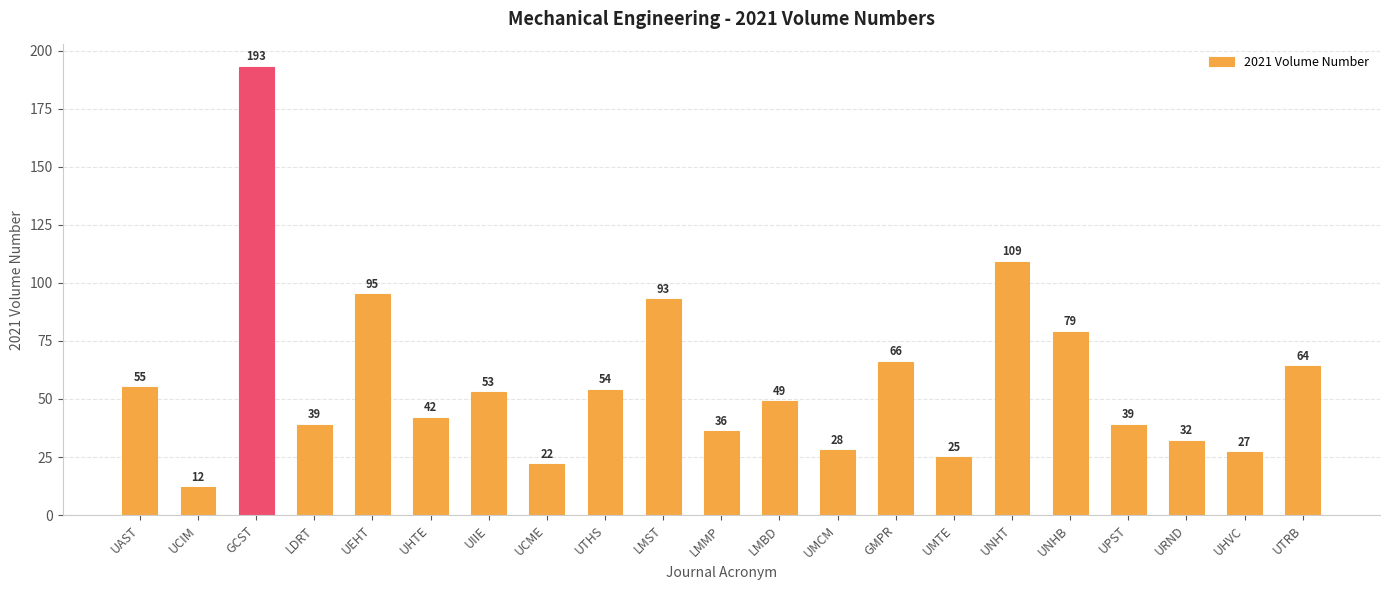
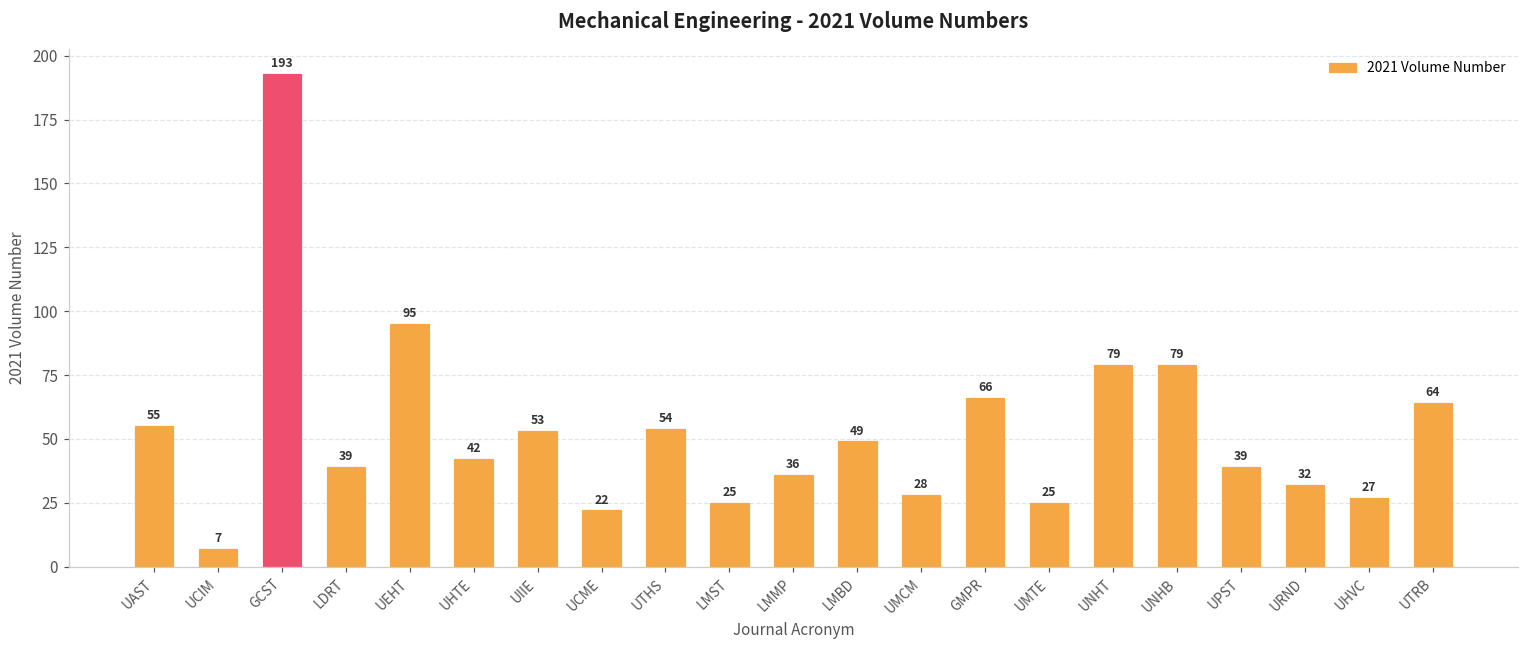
  {
    "UAST": 55,
-   "UCIM": 12,
+   "UCIM": 7,
    "GCST": 193,
    "LDRT": 39,
    "UEHT": 95,
    "UHTE": 42,
    "UIIE": 53,
    "UCME": 22,
    "UTHS": 54,
-   "LMST": 93,
+   "LMST": 25,
    "LMMP": 36,
    "LMBD": 49,
    "UMCM": 28,
    "GMPR": 66,
    "UMTE": 25,
-   "UNHT": 109,
+   "UNHT": 79,
    "UNHB": 79,
    "UPST": 39,
    "URND": 32,
    "UHVC": 27,
    "UTRB": 64
  }
